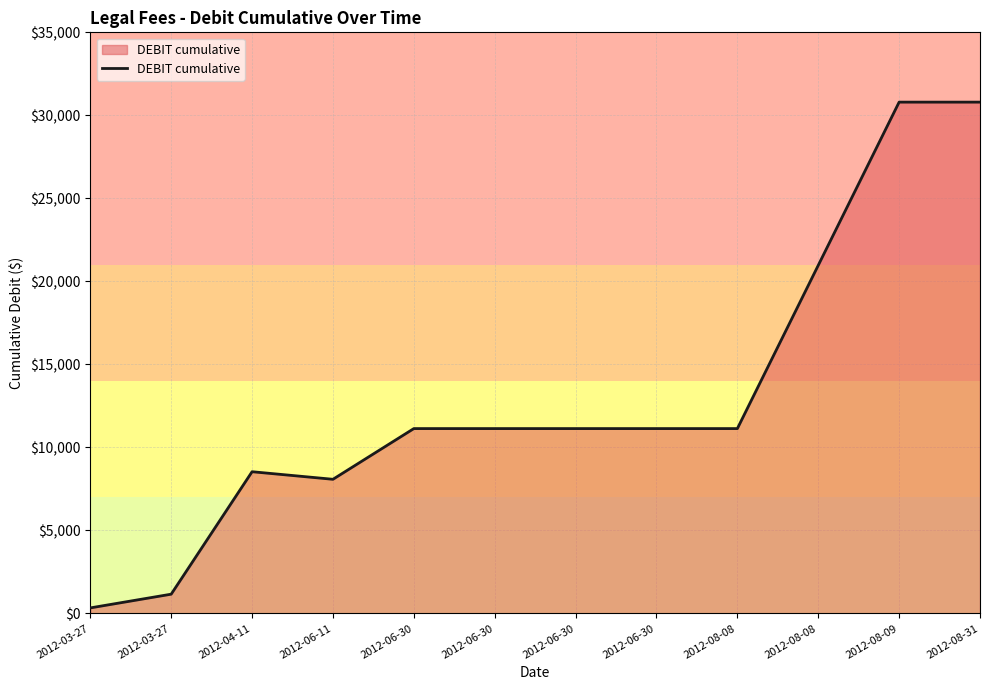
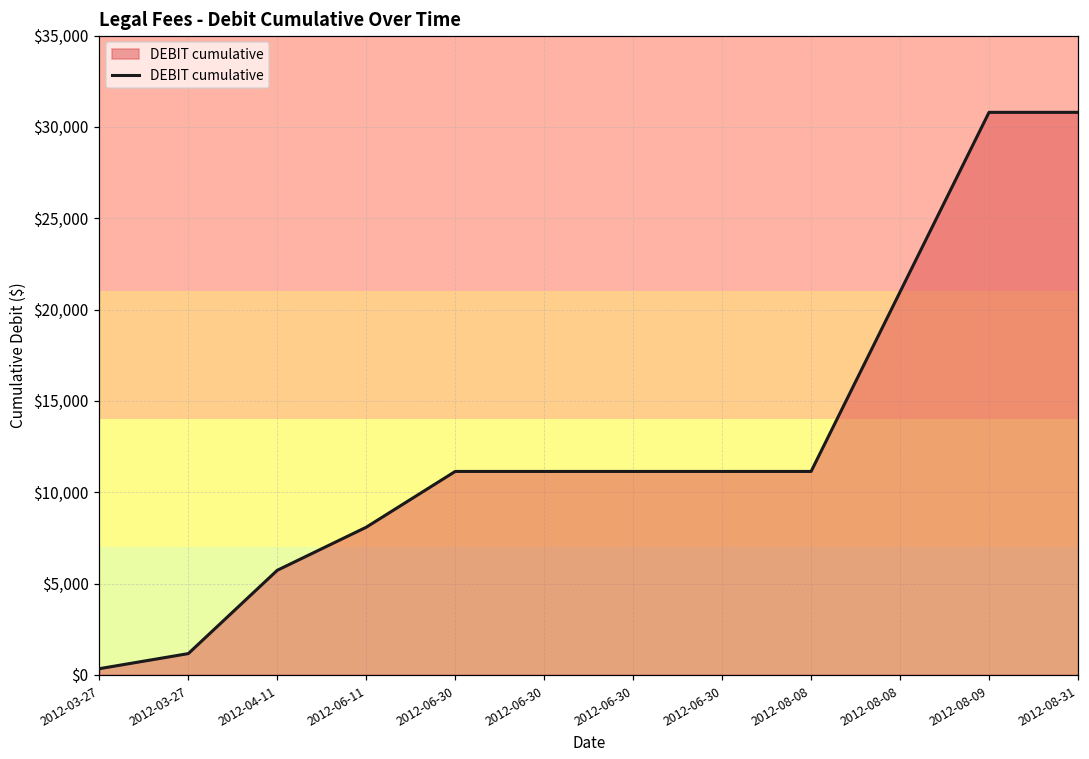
  {
-   "2012-04-11": "$8,500",
+   "2012-04-11": "$5,700",
    "2012-06-11": "$8,100",
    "2012-08-09": "$30,800",
    "2012-08-31": "$30,800"
  }
